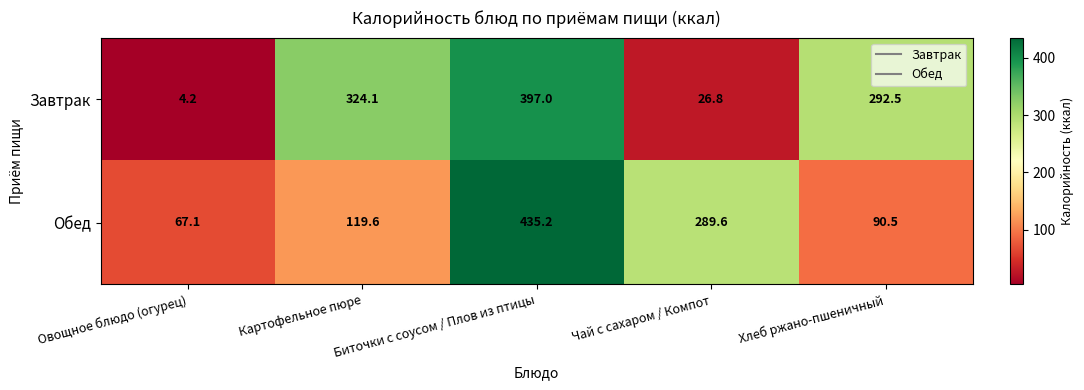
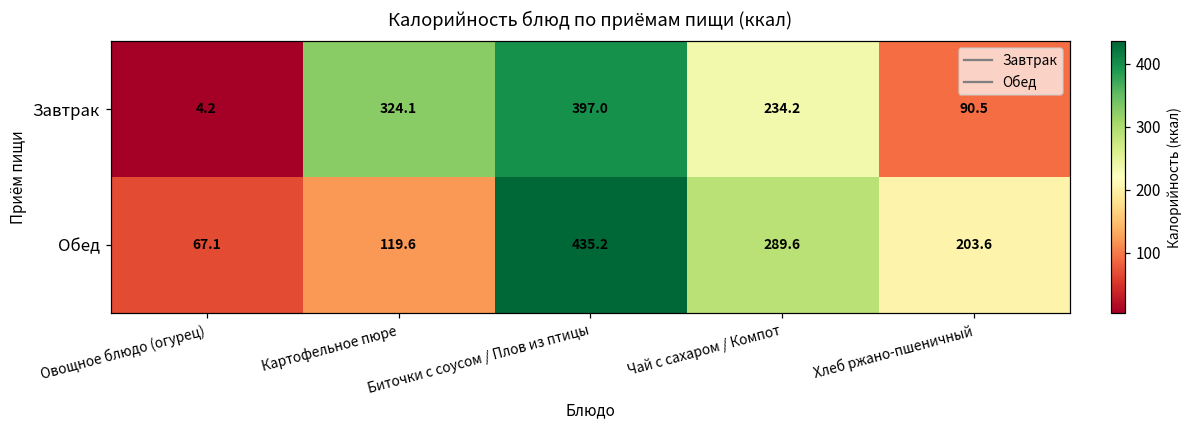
  {
    "Завтрак": {
      "Овощное блюдо (огурец)": 4.2,
      "Картофельное пюре": 324.1,
      "Биточки с соусом / Плов из птицы": 397.0,
-     "Чай с сахаром / Компот": 26.8,
-     "Хлеб ржано-пшеничный": 292.5
+     "Чай с сахаром / Компот": 234.2,
+     "Хлеб ржано-пшеничный": 90.5
    },
    "Обед": {
      "Овощное блюдо (огурец)": 67.1,
      "Картофельное пюре": 119.6,
      "Биточки с соусом / Плов из птицы": 435.2,
      "Чай с сахаром / Компот": 289.6,
-     "Хлеб ржано-пшеничный": 90.5
+     "Хлеб ржано-пшеничный": 203.6
    }
  }
